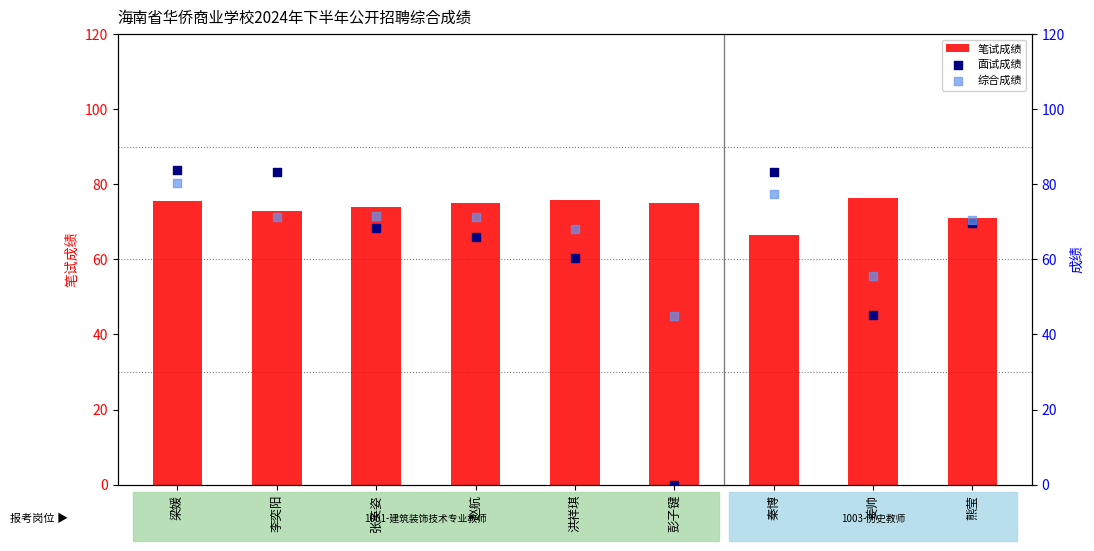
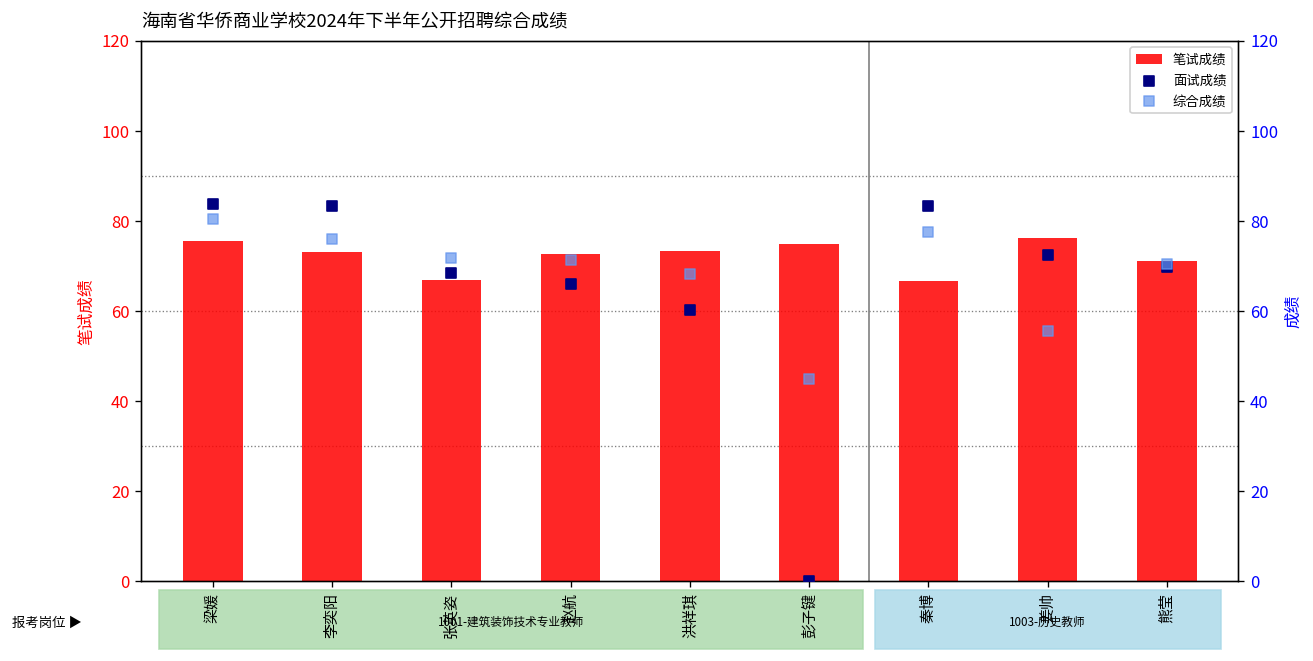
  {
    "笔试成绩": {
      "梁媛": 76,
      "李奕阳": 73,
-     "张英姿": 74,
-     "赵航": 75,
-     "洪祥琪": 76,
+     "张英姿": 67,
+     "赵航": 73,
+     "洪祥琪": 73,
      "彭子键": 75,
      "秦博": 67,
      "姜帅": 76,
      "熊莹": 71
    },
    "面试成绩": {
-     "姜帅": 45
+     "姜帅": 72
    },
    "综合成绩": {
-     "李奕阳": 71
+     "李奕阳": 76
    }
  }
